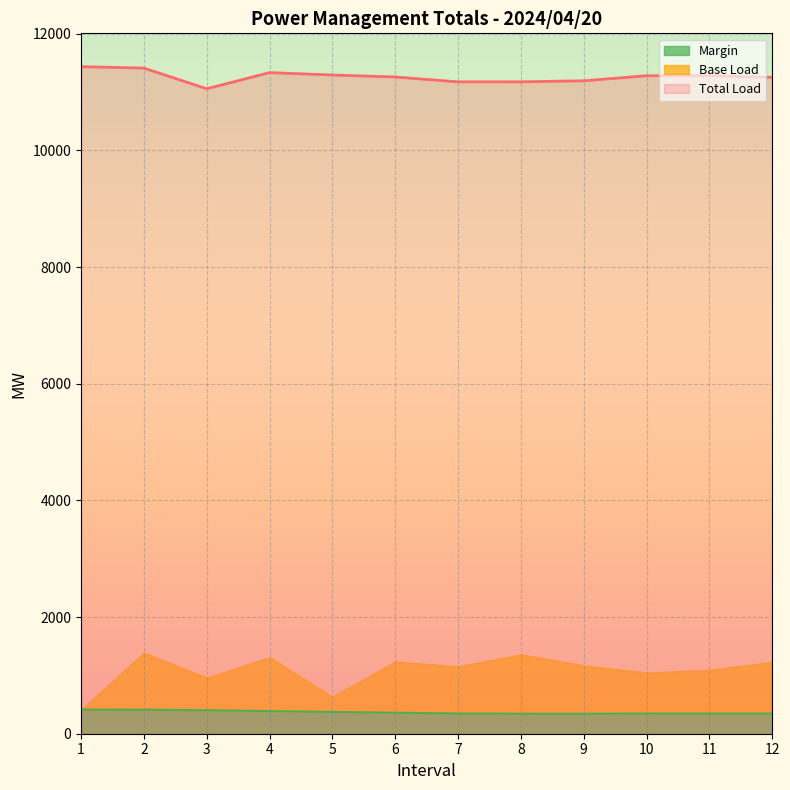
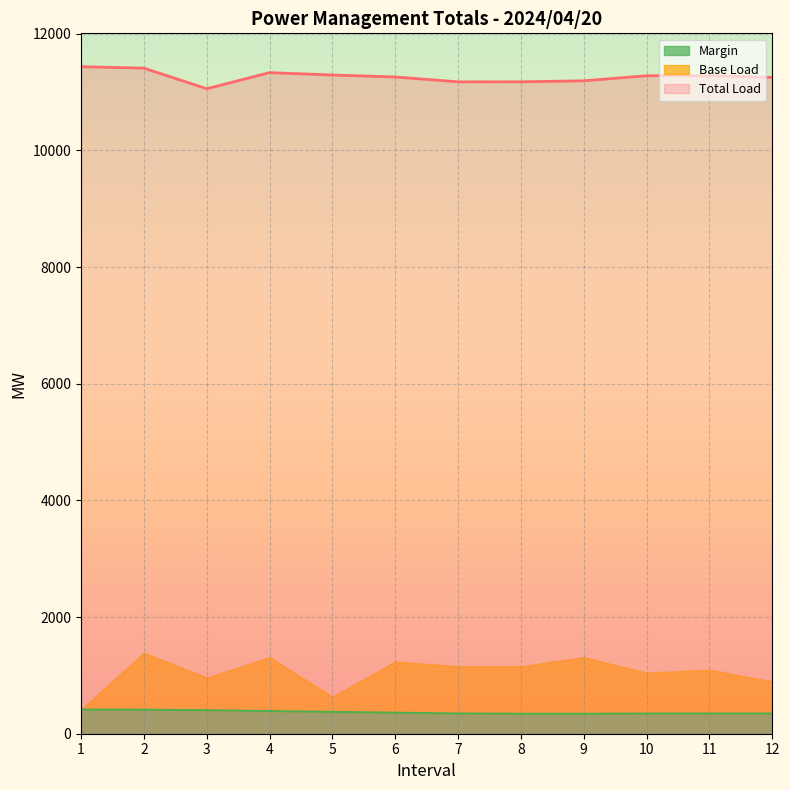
  {
    "Margin": {
      "2": 400,
      "3": 400,
      "4": 400,
      "5": 400,
      "6": 400,
      "7": 300,
      "8": 300,
      "9": 300,
      "10": 300,
      "11": 300,
      "12": 300
    },
    "Base Load": {
      "2": 1000,
      "3": 600,
      "4": 900,
      "5": 300,
      "6": 900,
      "7": 800,
-     "8": 1000,
-     "9": 800,
+     "8": 800,
+     "9": 1000,
      "10": 700,
      "11": 800,
-     "12": 900
+     "12": 600
    },
    "Total Load": {
      "1": 11400,
      "2": 11400,
      "3": 11100,
      "4": 11300,
      "5": 11300,
      "6": 11300,
      "7": 11200,
      "8": 11200,
      "9": 11200,
      "10": 11300,
      "12": 11300
    }
  }
